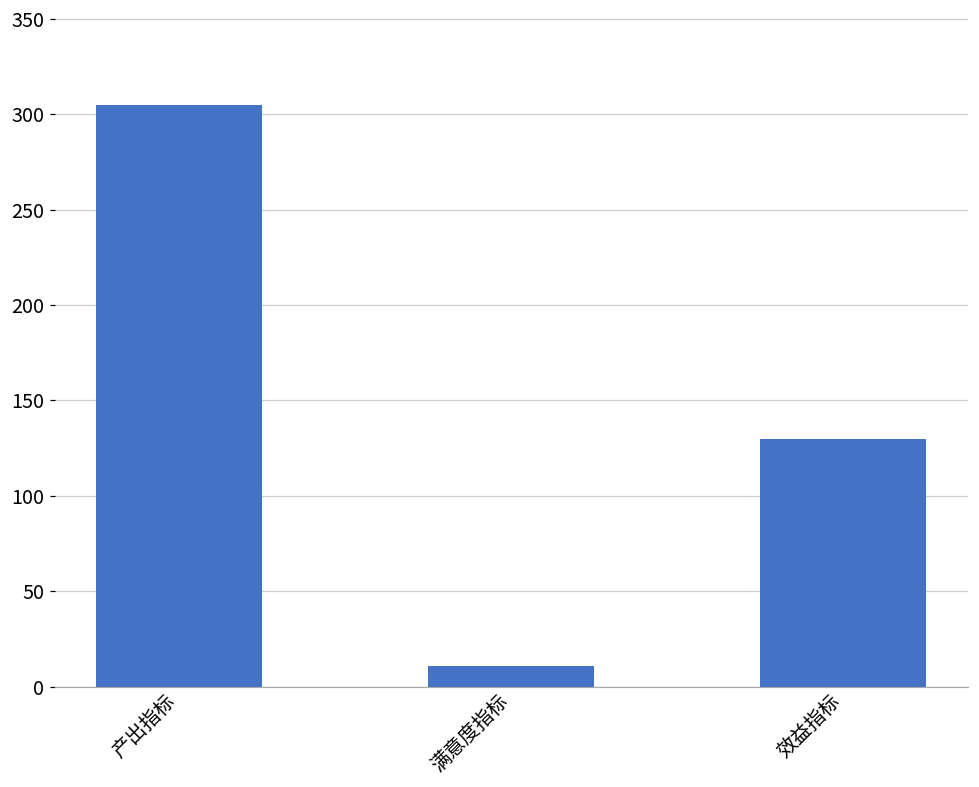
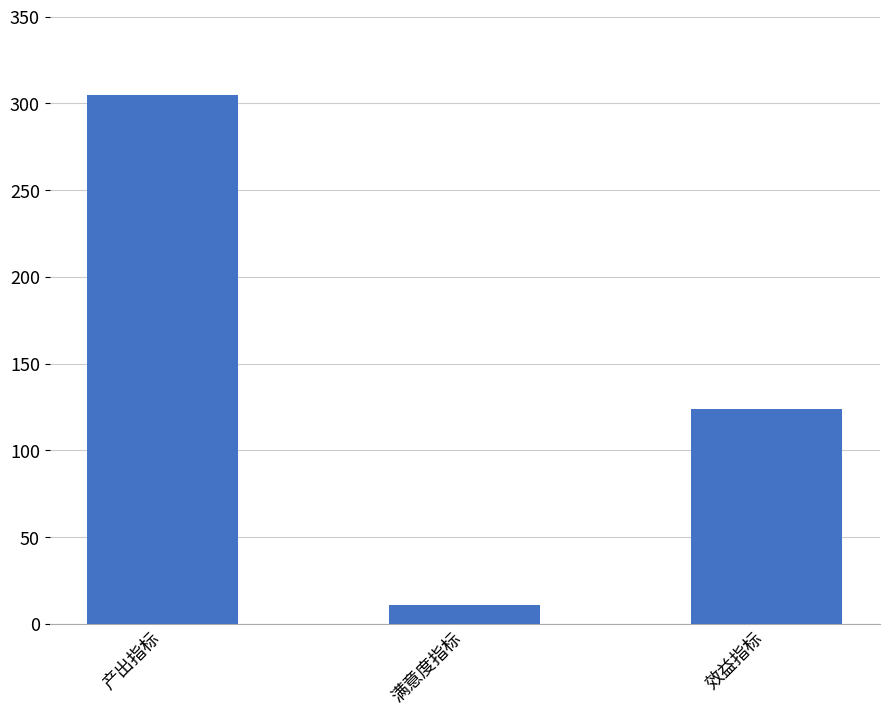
  {
    "产出指标": 305,
    "满意度指标": 11,
-   "效益指标": 130
+   "效益指标": 124
  }
